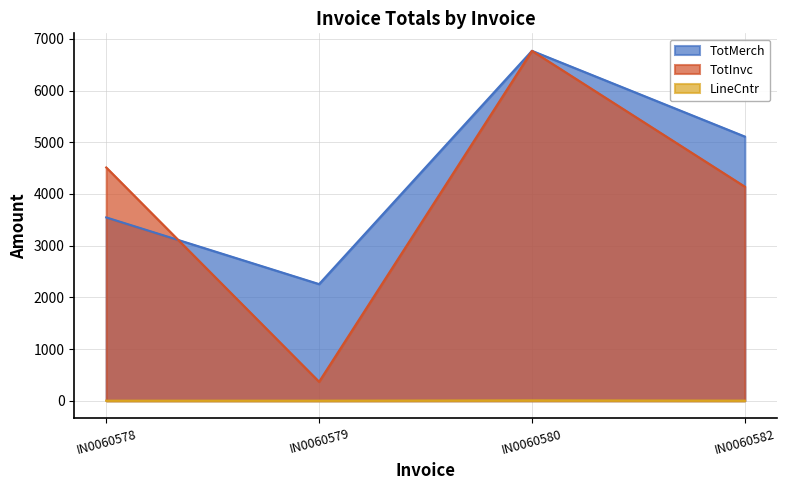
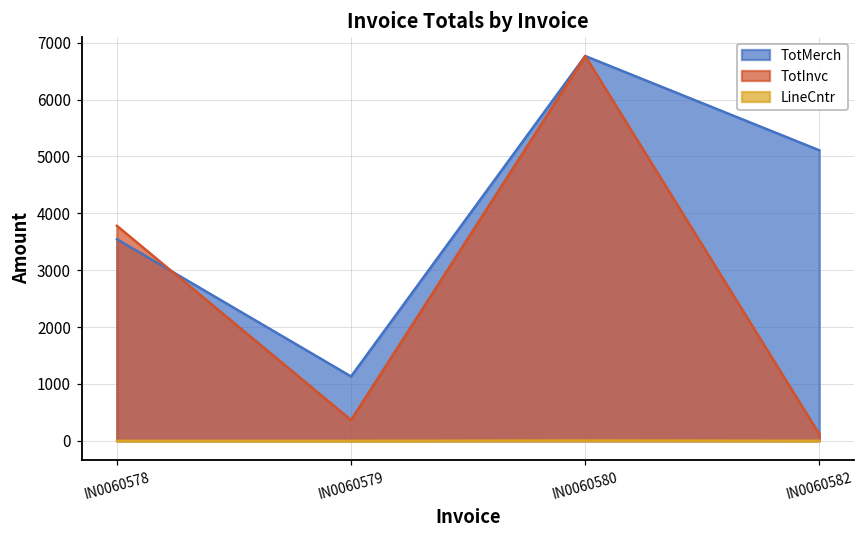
  {
    "TotMerch": {
      "IN0060578": 3500,
-     "IN0060579": 2300,
+     "IN0060579": 1100,
      "IN0060582": 5100
    },
    "TotInvc": {
-     "IN0060578": 4500,
+     "IN0060578": 3800,
      "IN0060579": 400,
-     "IN0060582": 4100
+     "IN0060582": 100
    },
    "LineCntr": {
      "IN0060578": 0,
      "IN0060579": 0,
      "IN0060580": 0,
      "IN0060582": 0
    }
  }
